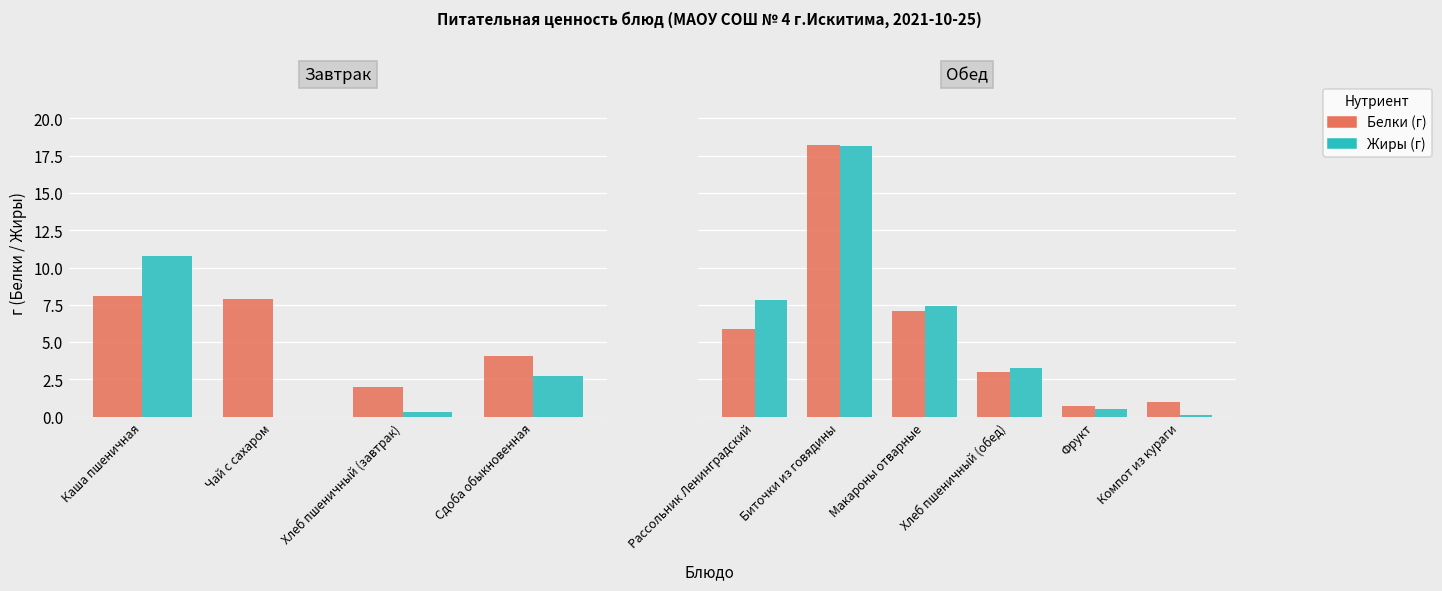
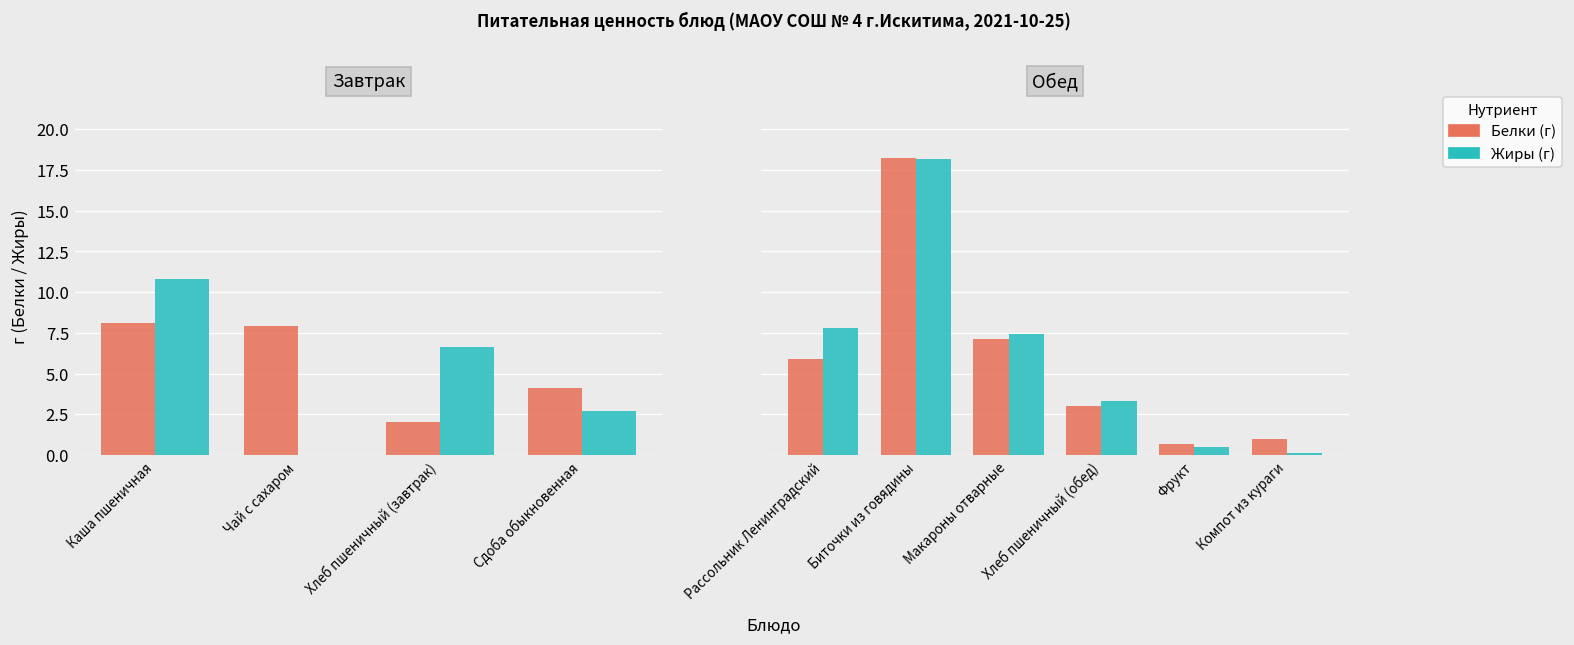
  {
    "Завтрак": {
      "Белки (г)": {
        "Каша пшеничная": 8.1,
        "Чай с сахаром": 7.9,
        "Хлеб пшеничный (завтрак)": 2.0,
        "Сдоба обыкновенная": 4.1
      },
      "Жиры (г)": {
        "Каша пшеничная": 10.8,
        "Чай с сахаром": 0.0,
-       "Хлеб пшеничный (завтрак)": 0.3,
+       "Хлеб пшеничный (завтрак)": 6.6,
        "Сдоба обыкновенная": 2.7
      }
    }
  }
